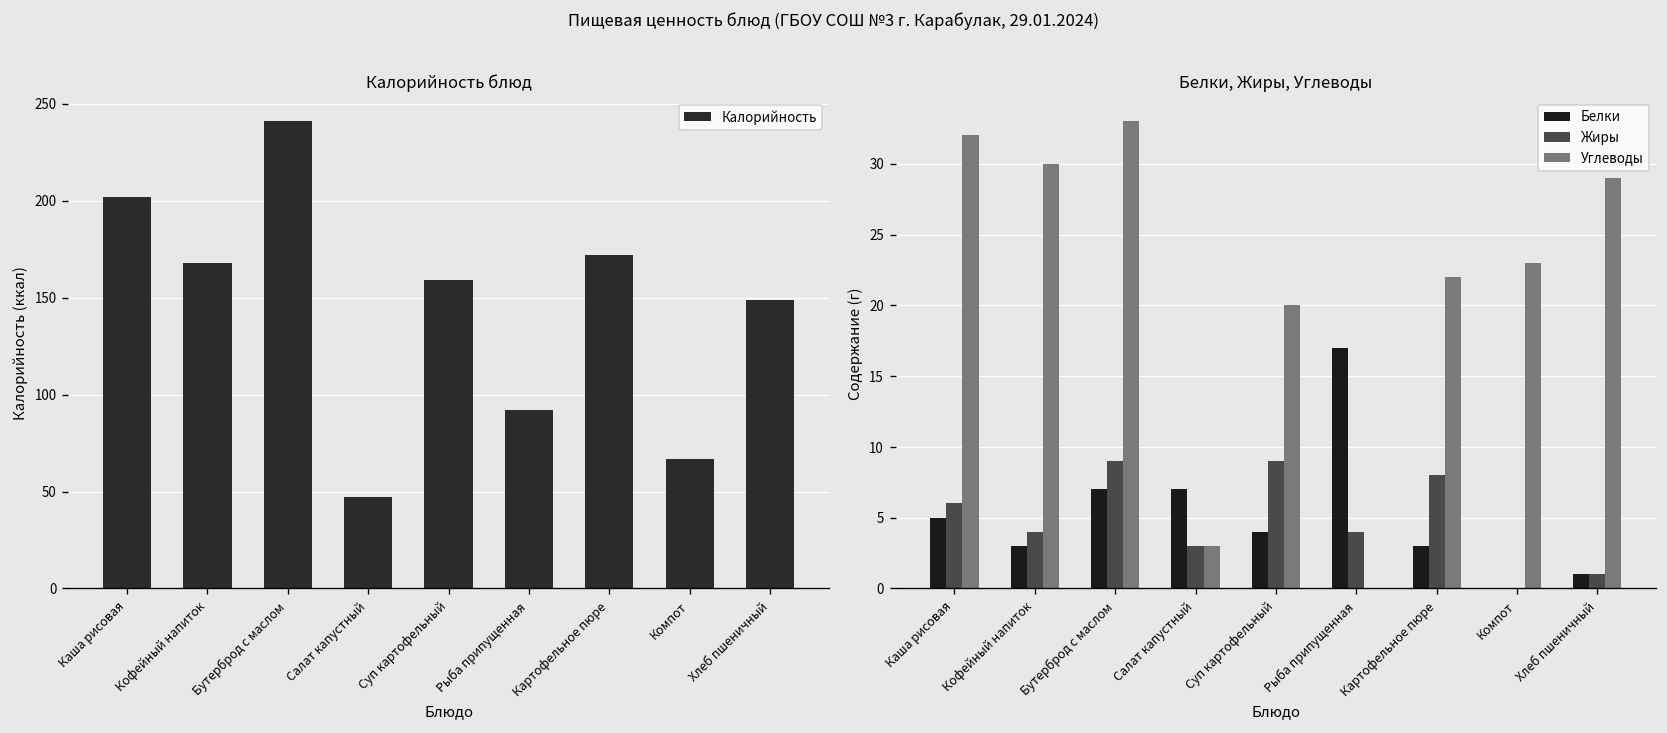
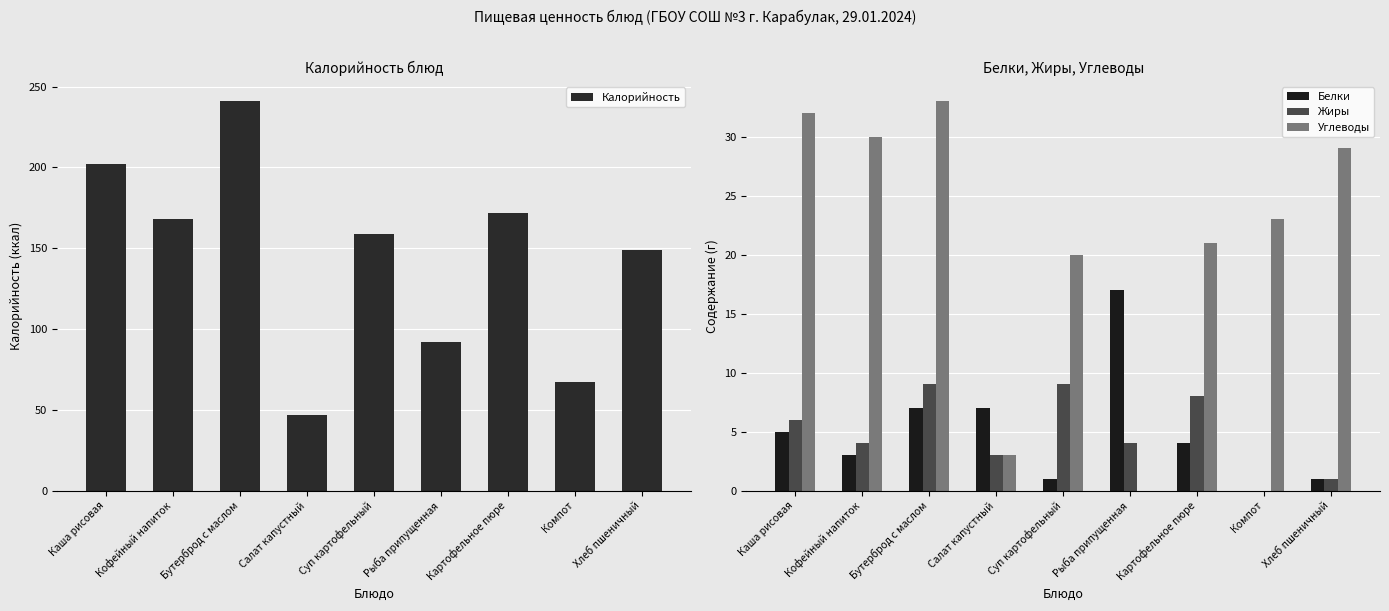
  {
    "Калорийность блюд": {
      "Каша рисовая": 202,
      "Кофейный напиток": 168,
      "Бутерброд с маслом": 241,
      "Салат капустный": 47,
      "Суп картофельный": 159,
      "Рыба припущенная": 92,
      "Картофельное пюре": 172,
      "Компот": 67,
      "Хлеб пшеничный": 149
    },
    "Белки, Жиры, Углеводы": {
      "Белки": {
        "Каша рисовая": 5,
        "Кофейный напиток": 3,
        "Бутерброд с маслом": 7,
        "Салат капустный": 7,
-       "Суп картофельный": 4,
+       "Суп картофельный": 1,
        "Рыба припущенная": 17,
-       "Картофельное пюре": 3,
+       "Картофельное пюре": 4,
        "Компот": 0,
        "Хлеб пшеничный": 1
      },
      "Жиры": {
        "Каша рисовая": 6,
        "Кофейный напиток": 4,
        "Бутерброд с маслом": 9,
        "Салат капустный": 3,
        "Суп картофельный": 9,
        "Рыба припущенная": 4,
        "Картофельное пюре": 8,
        "Компот": 0,
        "Хлеб пшеничный": 1
      },
      "Углеводы": {
        "Каша рисовая": 32,
        "Кофейный напиток": 30,
        "Бутерброд с маслом": 33,
        "Салат капустный": 3,
        "Суп картофельный": 20,
        "Рыба припущенная": 0,
-       "Картофельное пюре": 22,
+       "Картофельное пюре": 21,
        "Компот": 23,
        "Хлеб пшеничный": 29
      }
    }
  }
